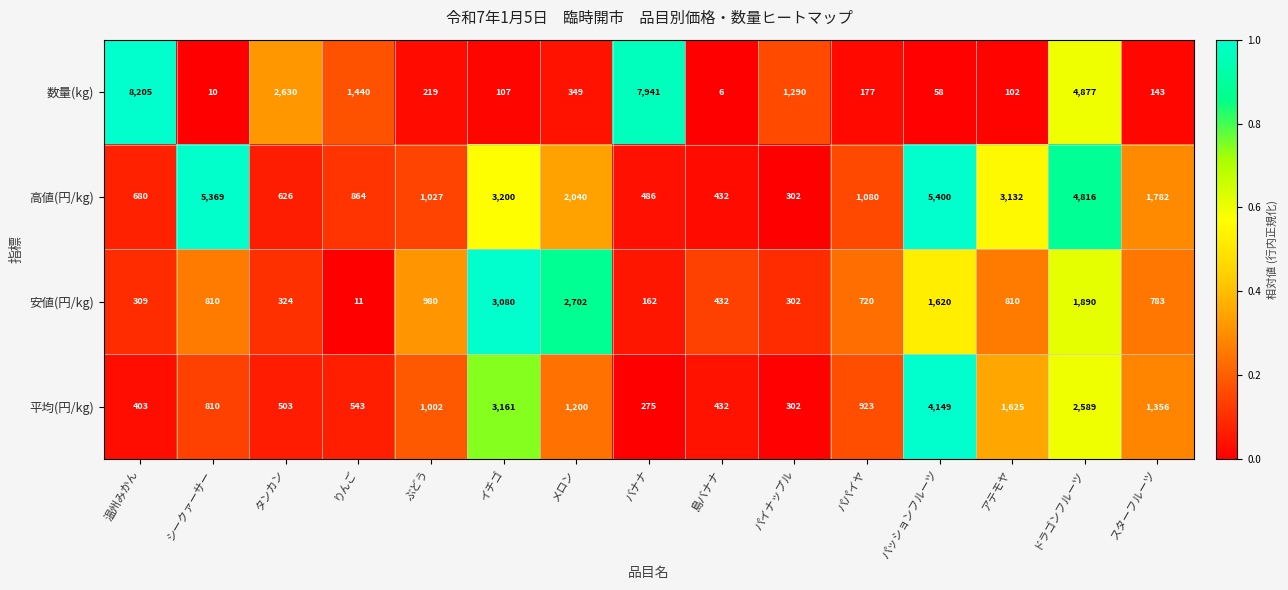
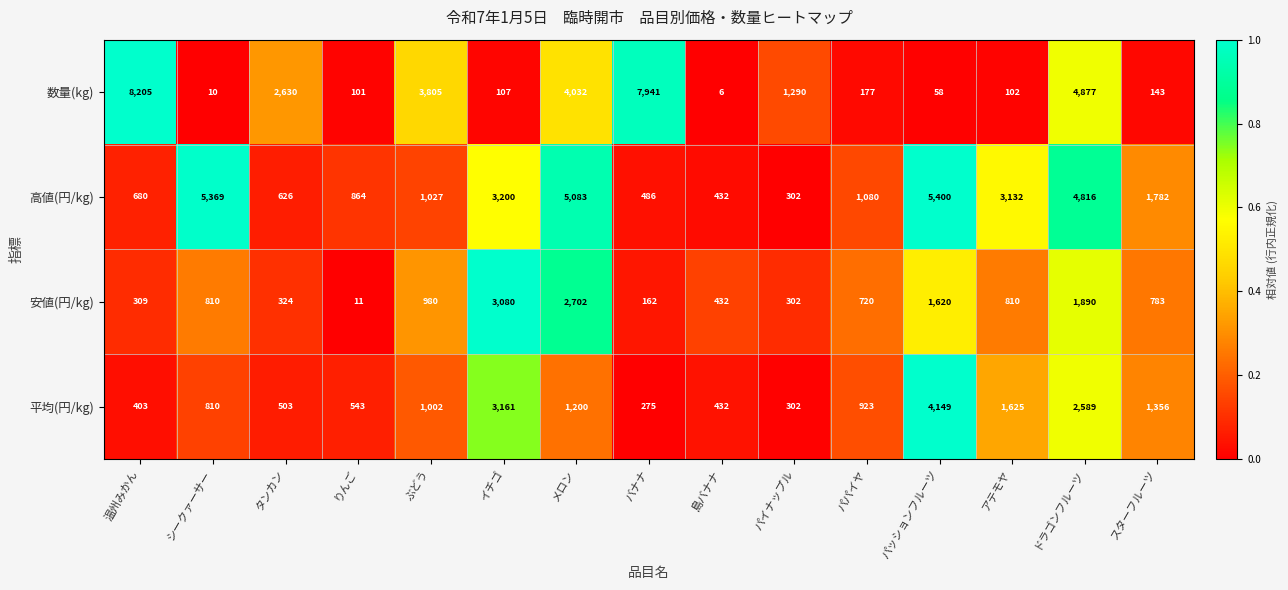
  {
    "数量(kg)": {
      "温州みかん": "8,205",
      "シークァーサー": "10",
      "タンカン": "2,630",
-     "りんご": "1,440",
-     "ぶどう": "219",
+     "りんご": "101",
+     "ぶどう": "3,805",
      "イチゴ": "107",
-     "メロン": "349",
+     "メロン": "4,032",
      "バナナ": "7,941",
      "島バナナ": "6",
      "パイナップル": "1,290",
      "パパイヤ": "177",
      "パッションフルーツ": "58",
      "アテモヤ": "102",
      "ドラゴンフルーツ": "4,877",
      "スターフルーツ": "143"
    },
    "高値(円/kg)": {
      "温州みかん": "680",
      "シークァーサー": "5,369",
      "タンカン": "626",
      "りんご": "864",
      "ぶどう": "1,027",
      "イチゴ": "3,200",
-     "メロン": "2,040",
+     "メロン": "5,083",
      "バナナ": "486",
      "島バナナ": "432",
      "パイナップル": "302",
      "パパイヤ": "1,080",
      "パッションフルーツ": "5,400",
      "アテモヤ": "3,132",
      "ドラゴンフルーツ": "4,816",
      "スターフルーツ": "1,782"
    },
    "安値(円/kg)": {
      "温州みかん": "309",
      "シークァーサー": "810",
      "タンカン": "324",
      "りんご": "11",
      "ぶどう": "980",
      "イチゴ": "3,080",
      "メロン": "2,702",
      "バナナ": "162",
      "島バナナ": "432",
      "パイナップル": "302",
      "パパイヤ": "720",
      "パッションフルーツ": "1,620",
      "アテモヤ": "810",
      "ドラゴンフルーツ": "1,890",
      "スターフルーツ": "783"
    },
    "平均(円/kg)": {
      "温州みかん": "403",
      "シークァーサー": "810",
      "タンカン": "503",
      "りんご": "543",
      "ぶどう": "1,002",
      "イチゴ": "3,161",
      "メロン": "1,200",
      "バナナ": "275",
      "島バナナ": "432",
      "パイナップル": "302",
      "パパイヤ": "923",
      "パッションフルーツ": "4,149",
      "アテモヤ": "1,625",
      "ドラゴンフルーツ": "2,589",
      "スターフルーツ": "1,356"
    }
  }
